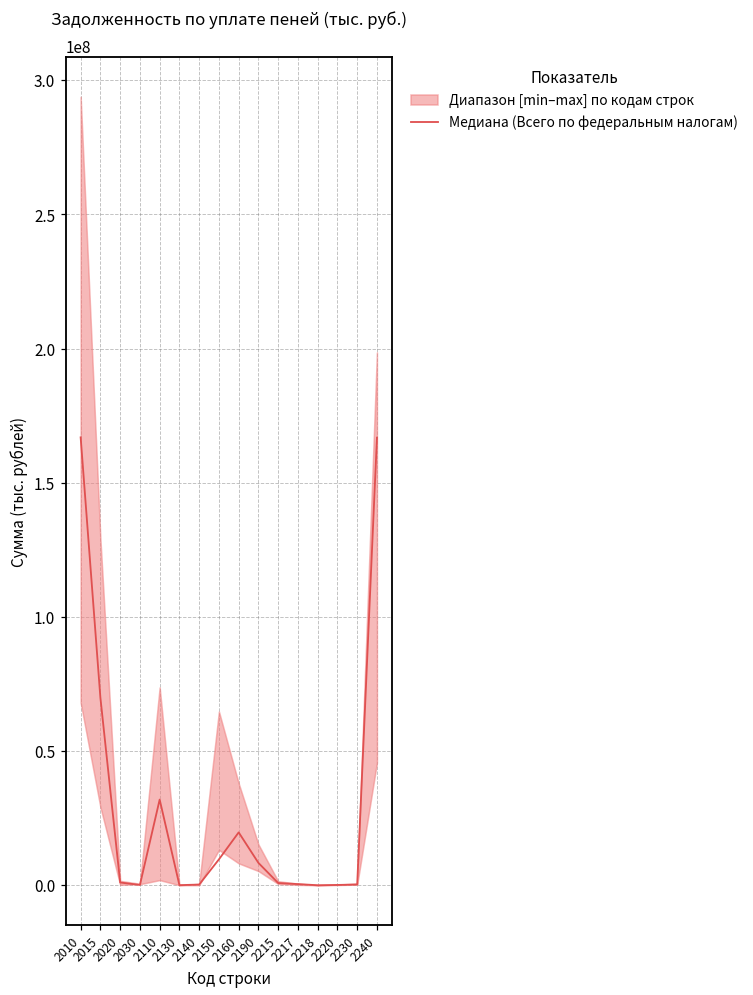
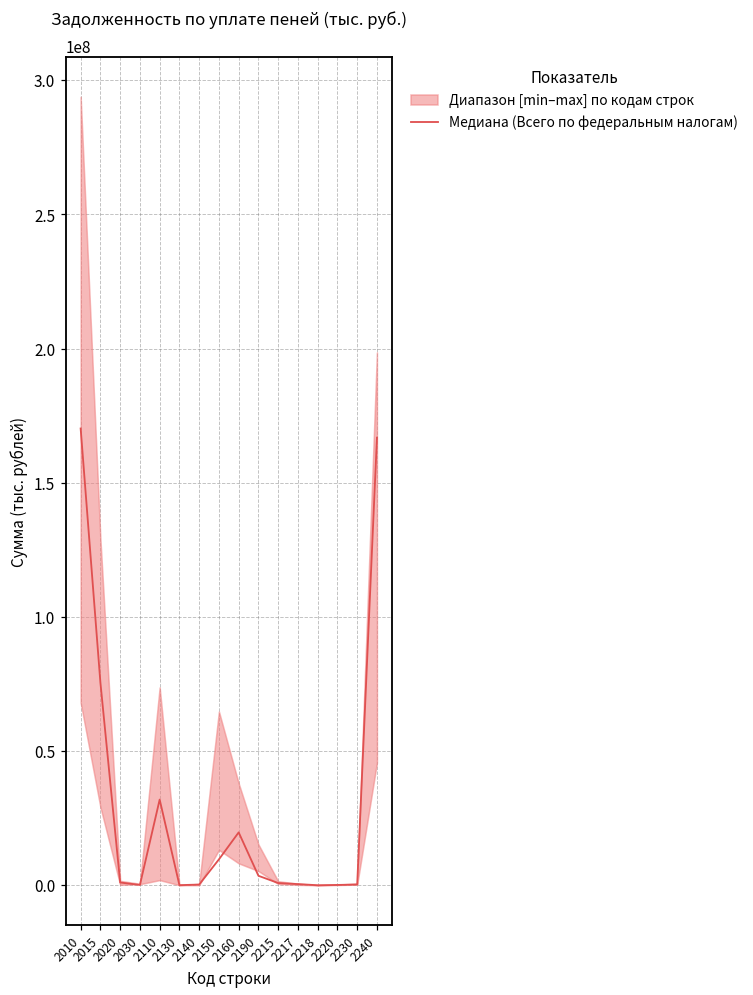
  {
    "Медиана (Всего по федеральным налогам)": {
-     "2010": 167000000,
-     "2015": 70000000,
+     "2010": 170000000,
+     "2015": 75000000,
      "2110": 32000000,
      "2150": 10000000,
      "2160": 20000000,
-     "2190": 8000000,
+     "2190": 4000000,
      "2240": 167000000
    }
  }
